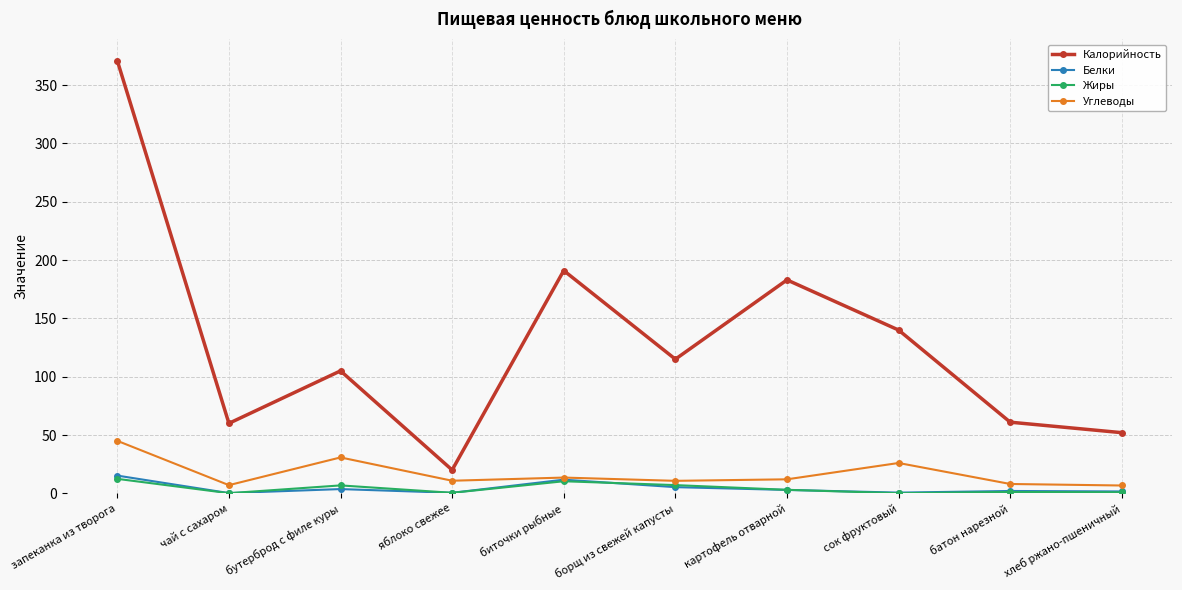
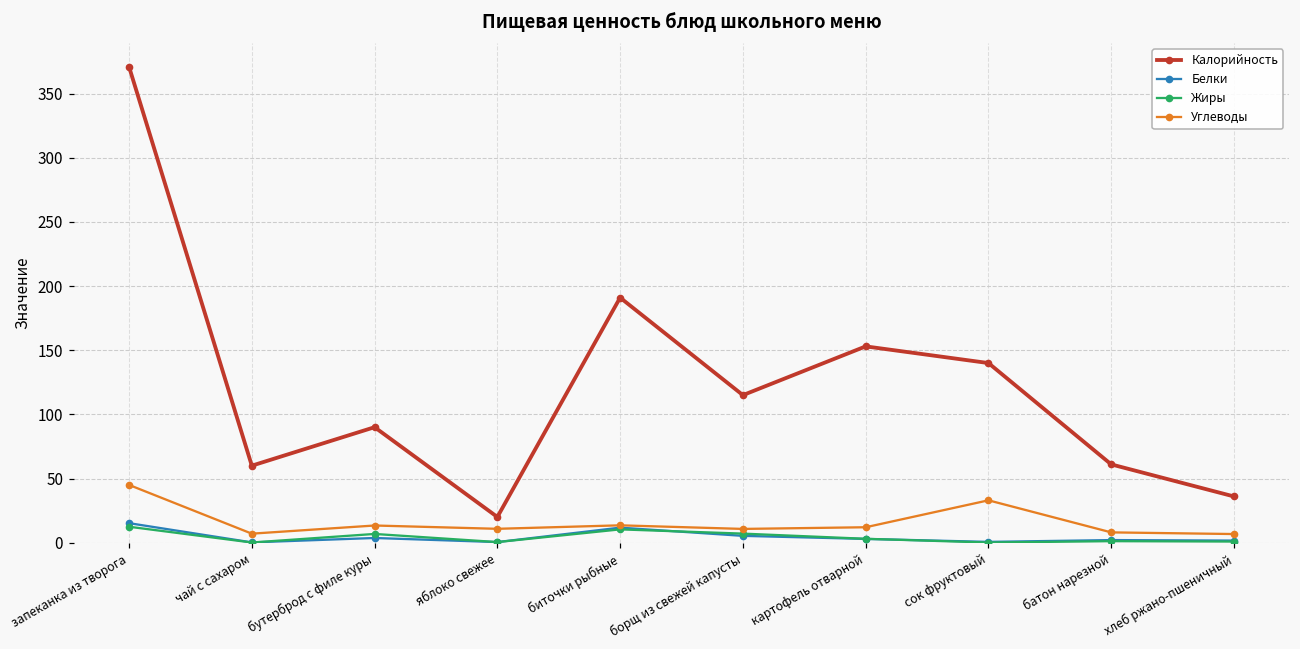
  {
    "Калорийность": {
      "запеканка из творога": 371,
      "чай с сахаром": 60,
-     "бутерброд с филе куры": 105,
+     "бутерброд с филе куры": 90,
      "яблоко свежее": 20,
      "биточки рыбные": 191,
      "борщ из свежей капусты": 115,
-     "картофель отварной": 183,
+     "картофель отварной": 153,
      "сок фруктовый": 140,
      "батон нарезной": 61,
-     "хлеб ржано-пшеничный": 52
+     "хлеб ржано-пшеничный": 36
    },
    "Белки": {
      "запеканка из творога": 15,
      "бутерброд с филе куры": 4
    },
    "Жиры": {
      "запеканка из творога": 12,
      "бутерброд с филе куры": 7
    },
    "Углеводы": {
      "запеканка из творога": 45,
      "чай с сахаром": 7,
-     "бутерброд с филе куры": 31,
+     "бутерброд с филе куры": 13,
      "яблоко свежее": 11,
      "борщ из свежей капусты": 11,
      "картофель отварной": 12,
-     "сок фруктовый": 26,
+     "сок фруктовый": 33,
      "батон нарезной": 8,
      "хлеб ржано-пшеничный": 7
    }
  }
